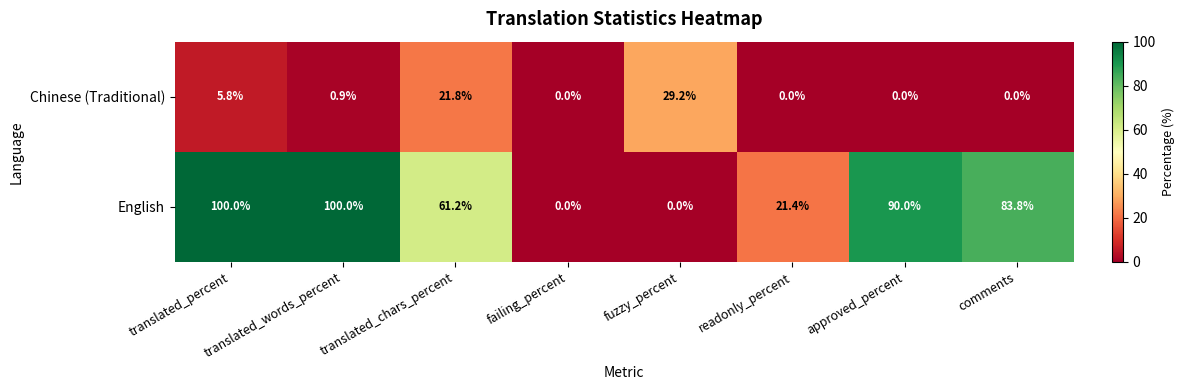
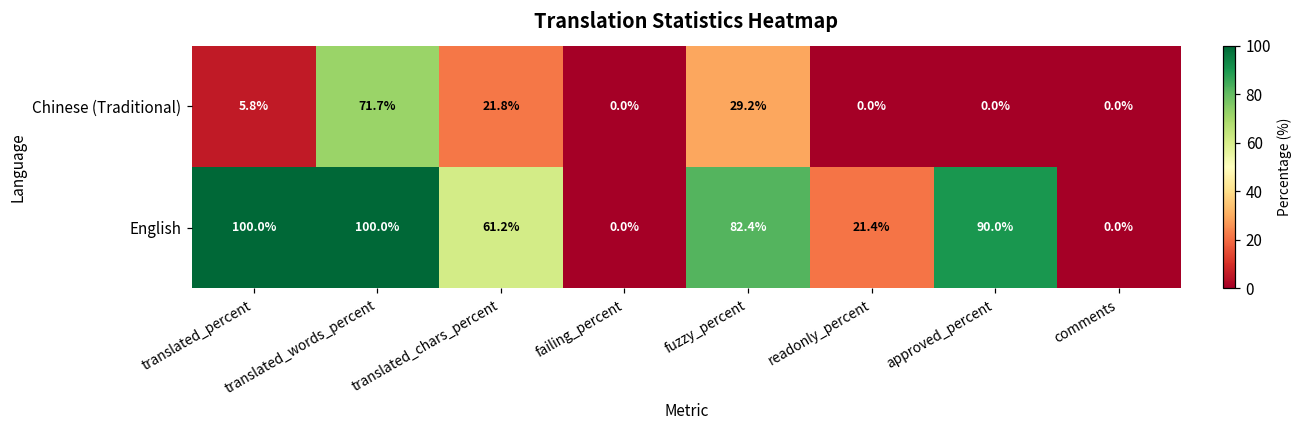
  {
    "Chinese (Traditional)": {
      "translated_percent": "5.8%",
-     "translated_words_percent": "0.9%",
+     "translated_words_percent": "71.7%",
      "translated_chars_percent": "21.8%",
      "failing_percent": "0.0%",
      "fuzzy_percent": "29.2%",
      "readonly_percent": "0.0%",
      "approved_percent": "0.0%",
      "comments": "0.0%"
    },
    "English": {
      "translated_percent": "100.0%",
      "translated_words_percent": "100.0%",
      "translated_chars_percent": "61.2%",
      "failing_percent": "0.0%",
-     "fuzzy_percent": "0.0%",
+     "fuzzy_percent": "82.4%",
      "readonly_percent": "21.4%",
      "approved_percent": "90.0%",
-     "comments": "83.8%"
+     "comments": "0.0%"
    }
  }
